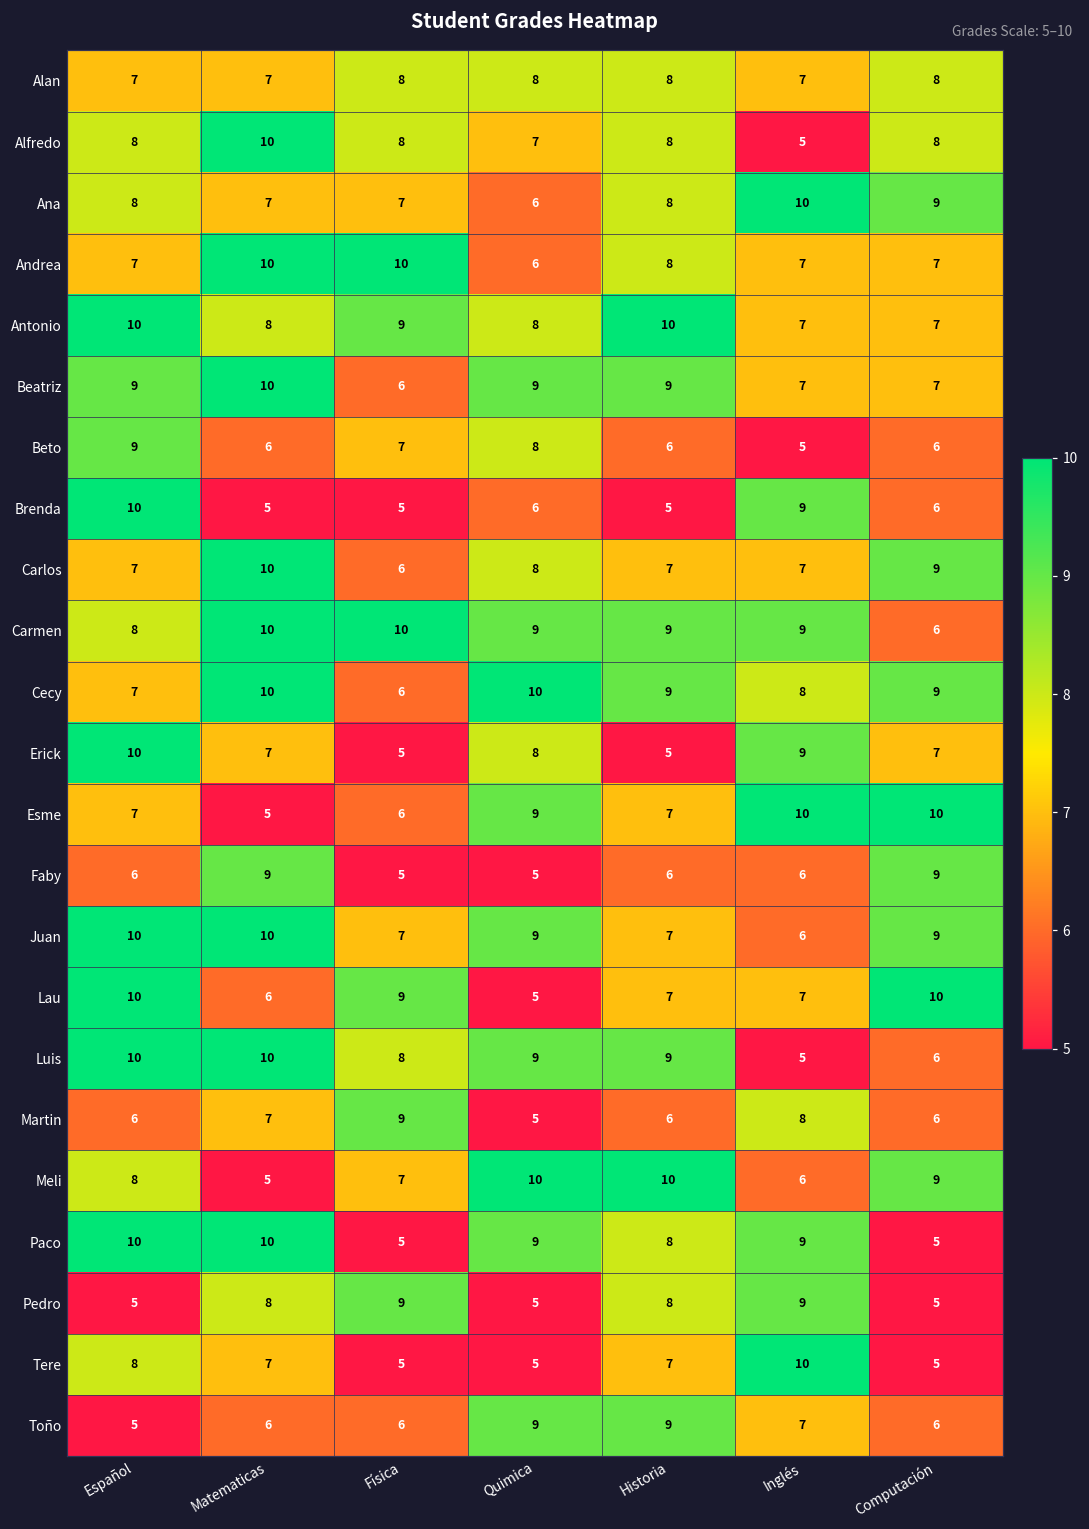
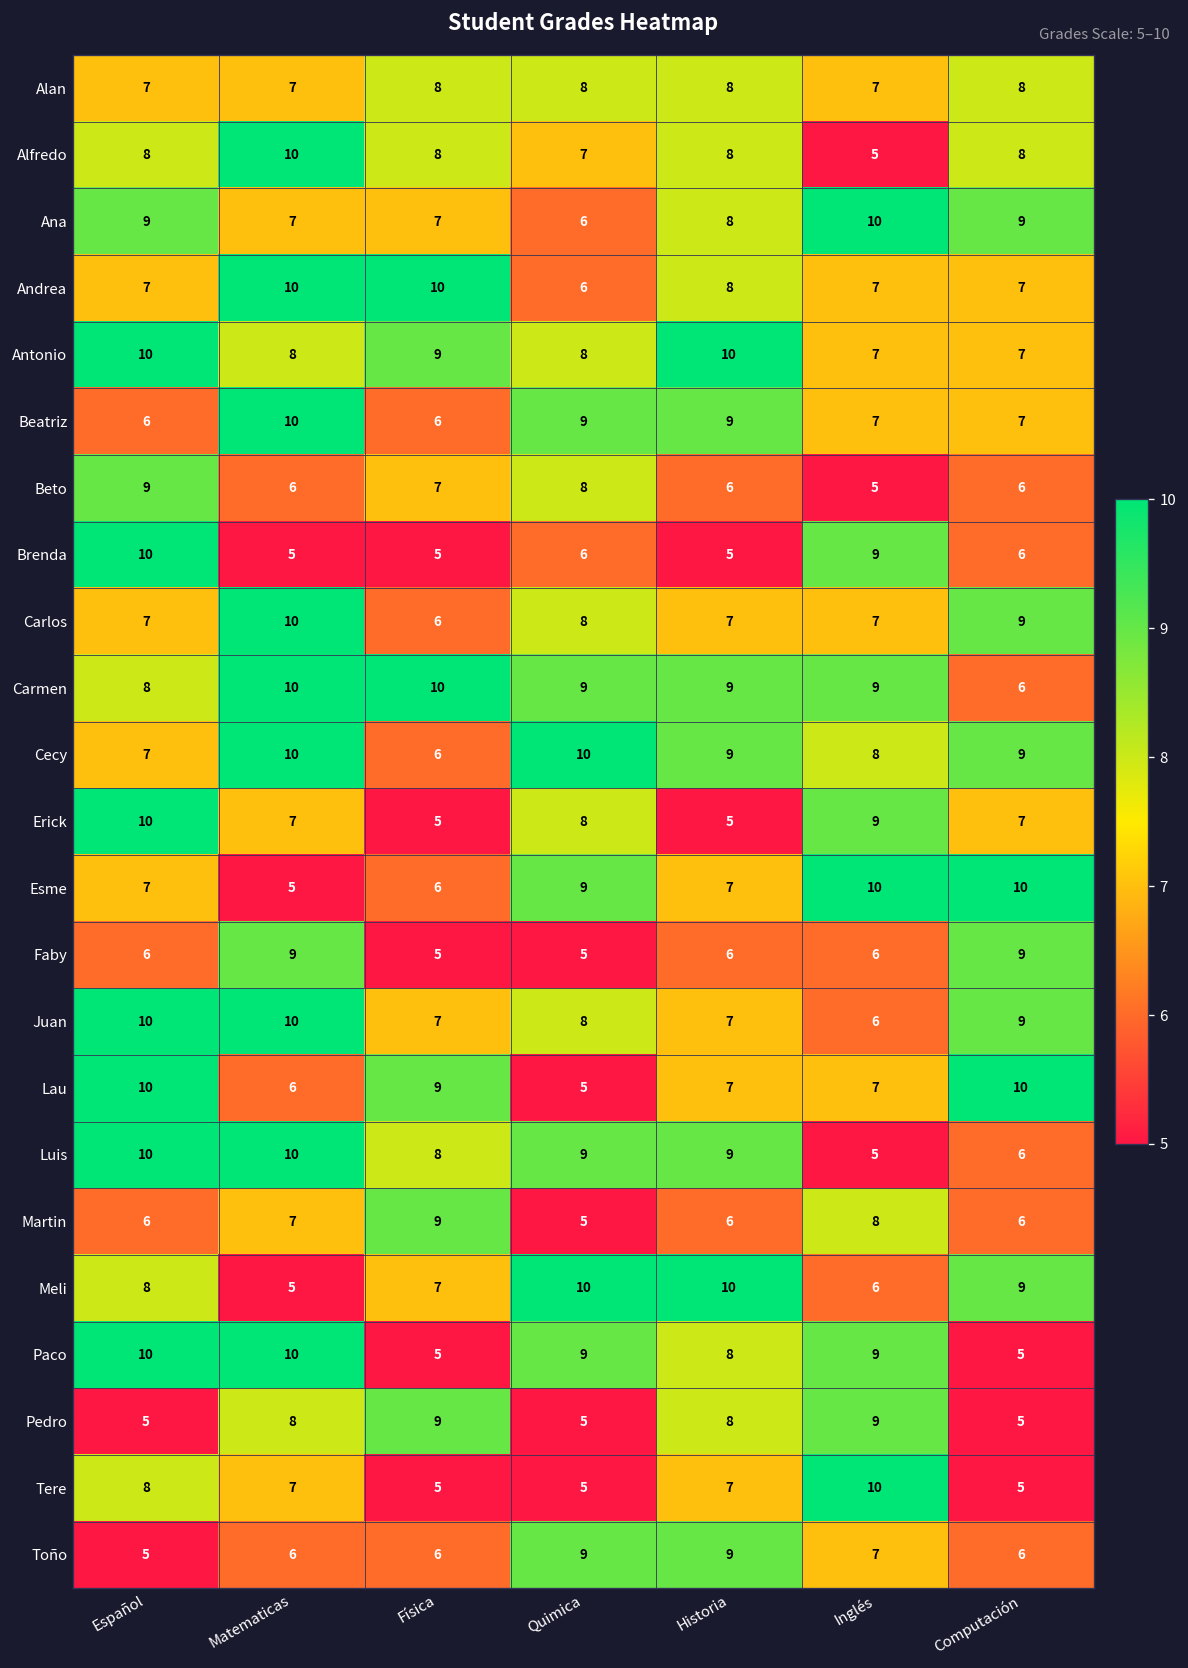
  {
    "Alan": {
      "Español": 7,
      "Matematicas": 7,
      "Física": 8,
      "Quimica": 8,
      "Historia": 8,
      "Inglés": 7,
      "Computación": 8
    },
    "Alfredo": {
      "Español": 8,
      "Matematicas": 10,
      "Física": 8,
      "Quimica": 7,
      "Historia": 8,
      "Inglés": 5,
      "Computación": 8
    },
    "Ana": {
-     "Español": 8,
+     "Español": 9,
      "Matematicas": 7,
      "Física": 7,
      "Quimica": 6,
      "Historia": 8,
      "Inglés": 10,
      "Computación": 9
    },
    "Andrea": {
      "Español": 7,
      "Matematicas": 10,
      "Física": 10,
      "Quimica": 6,
      "Historia": 8,
      "Inglés": 7,
      "Computación": 7
    },
    "Antonio": {
      "Español": 10,
      "Matematicas": 8,
      "Física": 9,
      "Quimica": 8,
      "Historia": 10,
      "Inglés": 7,
      "Computación": 7
    },
    "Beatriz": {
-     "Español": 9,
+     "Español": 6,
      "Matematicas": 10,
      "Física": 6,
      "Quimica": 9,
      "Historia": 9,
      "Inglés": 7,
      "Computación": 7
    },
    "Beto": {
      "Español": 9,
      "Matematicas": 6,
      "Física": 7,
      "Quimica": 8,
      "Historia": 6,
      "Inglés": 5,
      "Computación": 6
    },
    "Brenda": {
      "Español": 10,
      "Matematicas": 5,
      "Física": 5,
      "Quimica": 6,
      "Historia": 5,
      "Inglés": 9,
      "Computación": 6
    },
    "Carlos": {
      "Español": 7,
      "Matematicas": 10,
      "Física": 6,
      "Quimica": 8,
      "Historia": 7,
      "Inglés": 7,
      "Computación": 9
    },
    "Carmen": {
      "Español": 8,
      "Matematicas": 10,
      "Física": 10,
      "Quimica": 9,
      "Historia": 9,
      "Inglés": 9,
      "Computación": 6
    },
    "Cecy": {
      "Español": 7,
      "Matematicas": 10,
      "Física": 6,
      "Quimica": 10,
      "Historia": 9,
      "Inglés": 8,
      "Computación": 9
    },
    "Erick": {
      "Español": 10,
      "Matematicas": 7,
      "Física": 5,
      "Quimica": 8,
      "Historia": 5,
      "Inglés": 9,
      "Computación": 7
    },
    "Esme": {
      "Español": 7,
      "Matematicas": 5,
      "Física": 6,
      "Quimica": 9,
      "Historia": 7,
      "Inglés": 10,
      "Computación": 10
    },
    "Faby": {
      "Español": 6,
      "Matematicas": 9,
      "Física": 5,
      "Quimica": 5,
      "Historia": 6,
      "Inglés": 6,
      "Computación": 9
    },
    "Juan": {
      "Español": 10,
      "Matematicas": 10,
      "Física": 7,
-     "Quimica": 9,
+     "Quimica": 8,
      "Historia": 7,
      "Inglés": 6,
      "Computación": 9
    },
    "Lau": {
      "Español": 10,
      "Matematicas": 6,
      "Física": 9,
      "Quimica": 5,
      "Historia": 7,
      "Inglés": 7,
      "Computación": 10
    },
    "Luis": {
      "Español": 10,
      "Matematicas": 10,
      "Física": 8,
      "Quimica": 9,
      "Historia": 9,
      "Inglés": 5,
      "Computación": 6
    },
    "Martin": {
      "Español": 6,
      "Matematicas": 7,
      "Física": 9,
      "Quimica": 5,
      "Historia": 6,
      "Inglés": 8,
      "Computación": 6
    },
    "Meli": {
      "Español": 8,
      "Matematicas": 5,
      "Física": 7,
      "Quimica": 10,
      "Historia": 10,
      "Inglés": 6,
      "Computación": 9
    },
    "Paco": {
      "Español": 10,
      "Matematicas": 10,
      "Física": 5,
      "Quimica": 9,
      "Historia": 8,
      "Inglés": 9,
      "Computación": 5
    },
    "Pedro": {
      "Español": 5,
      "Matematicas": 8,
      "Física": 9,
      "Quimica": 5,
      "Historia": 8,
      "Inglés": 9,
      "Computación": 5
    },
    "Tere": {
      "Español": 8,
      "Matematicas": 7,
      "Física": 5,
      "Quimica": 5,
      "Historia": 7,
      "Inglés": 10,
      "Computación": 5
    },
    "Toño": {
      "Español": 5,
      "Matematicas": 6,
      "Física": 6,
      "Quimica": 9,
      "Historia": 9,
      "Inglés": 7,
      "Computación": 6
    }
  }
